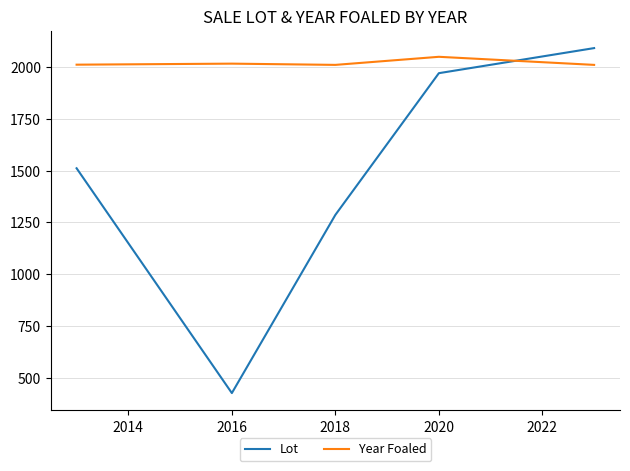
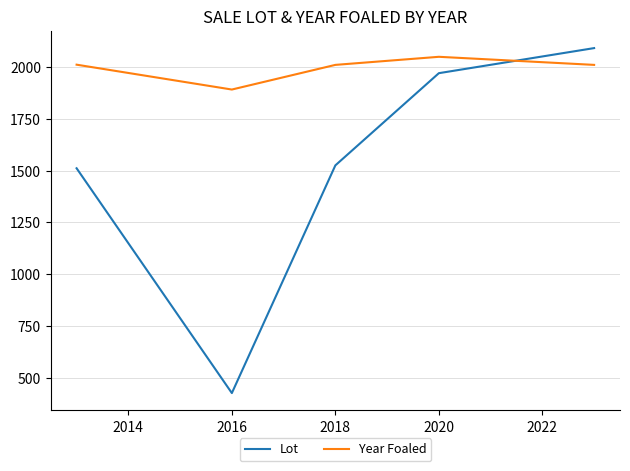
  {
    "Lot": {
      "2016": 430,
-     "2018": 1290,
+     "2018": 1530,
      "2020": 1970
    },
    "Year Foaled": {
-     "2016": 2020,
+     "2016": 1890,
      "2018": 2010,
      "2020": 2050
    }
  }
